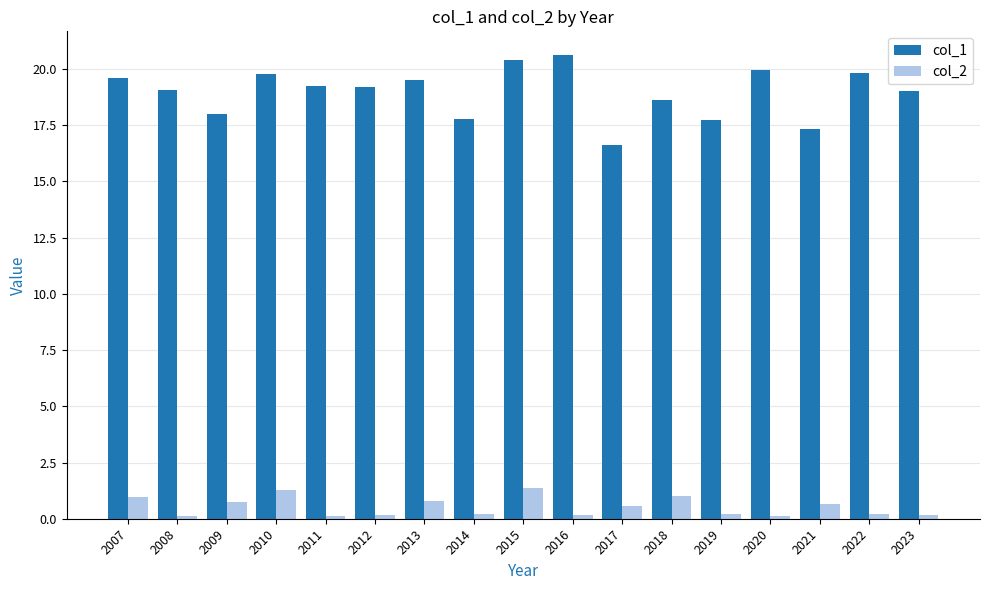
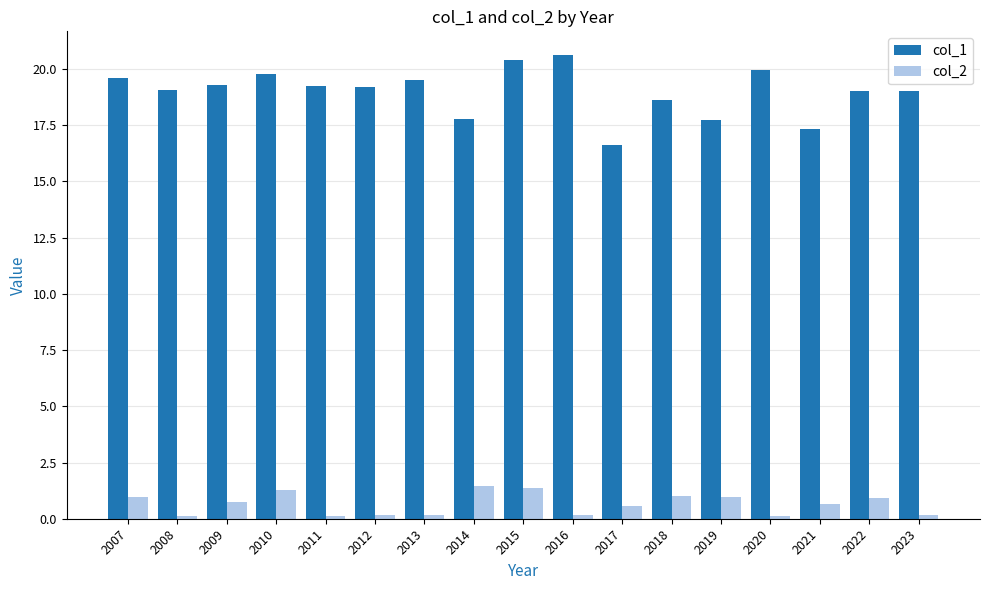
  {
    "col_1": {
      "2007": 19.6,
      "2008": 19.1,
-     "2009": 18.0,
+     "2009": 19.3,
      "2010": 19.8,
      "2011": 19.2,
      "2012": 19.2,
      "2013": 19.5,
      "2014": 17.8,
      "2015": 20.4,
      "2016": 20.6,
      "2017": 16.6,
      "2018": 18.6,
      "2019": 17.7,
      "2020": 20.0,
      "2021": 17.3,
-     "2022": 19.8,
+     "2022": 19.0,
      "2023": 19.0
    },
    "col_2": {
      "2007": 1.0,
      "2008": 0.1,
      "2009": 0.8,
      "2010": 1.3,
      "2011": 0.1,
      "2012": 0.2,
-     "2013": 0.8,
-     "2014": 0.2,
+     "2013": 0.2,
+     "2014": 1.5,
      "2015": 1.4,
      "2016": 0.2,
      "2017": 0.6,
      "2018": 1.0,
-     "2019": 0.2,
+     "2019": 1.0,
      "2020": 0.1,
      "2021": 0.6,
-     "2022": 0.2,
+     "2022": 0.9,
      "2023": 0.2
    }
  }
